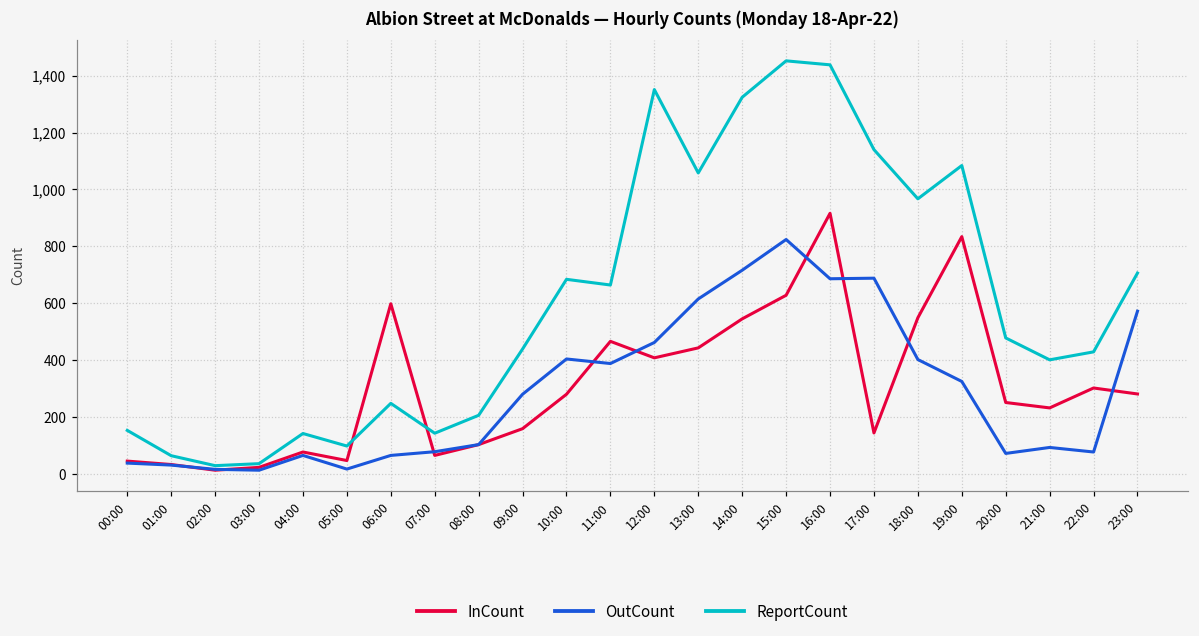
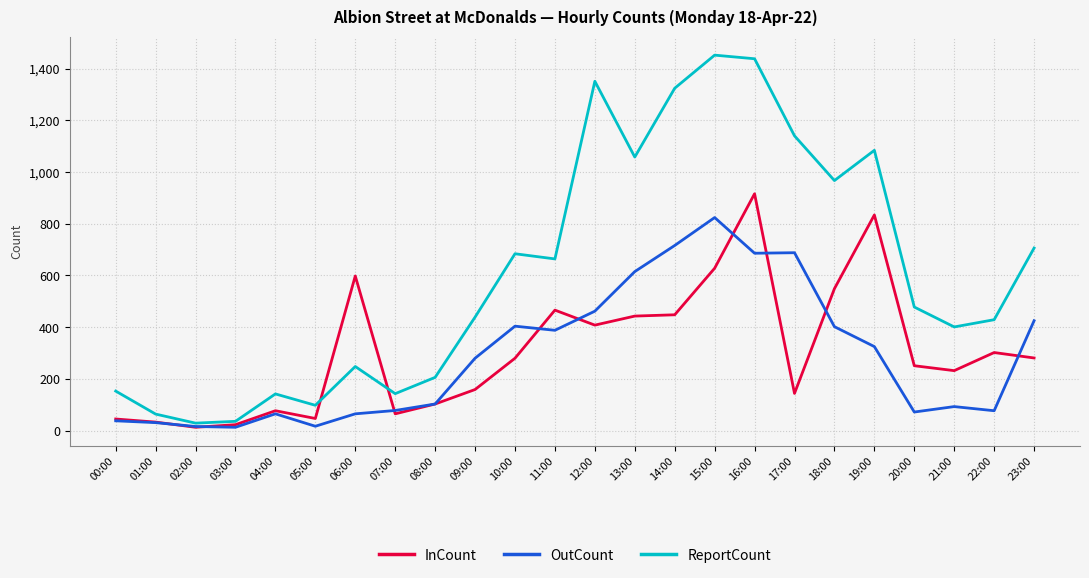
  {
    "InCount": {
      "03:00": "20",
      "04:00": "80",
      "05:00": "50",
      "06:00": "600",
      "07:00": "70",
      "09:00": "160",
      "10:00": "280",
      "11:00": "470",
      "12:00": "410",
      "13:00": "440",
-     "14:00": "550",
+     "14:00": "450",
      "15:00": "630",
      "16:00": "920",
      "17:00": "140",
      "18:00": "550",
      "19:00": "830",
      "20:00": "250",
      "21:00": "230",
      "22:00": "300",
      "23:00": "280"
    },
    "OutCount": {
      "03:00": "10",
      "04:00": "70",
      "05:00": "20",
      "06:00": "70",
      "07:00": "80",
      "09:00": "280",
      "10:00": "400",
      "11:00": "390",
      "12:00": "460",
      "13:00": "620",
      "14:00": "720",
      "15:00": "820",
      "16:00": "690",
      "17:00": "690",
      "18:00": "400",
      "19:00": "330",
      "20:00": "70",
      "21:00": "90",
      "22:00": "80",
-     "23:00": "570"
+     "23:00": "430"
    },
    "ReportCount": {
      "00:00": "150",
      "01:00": "60",
      "02:00": "30",
      "03:00": "40",
      "04:00": "140",
      "05:00": "100",
      "06:00": "250",
      "07:00": "140",
      "08:00": "210",
      "09:00": "440",
      "10:00": "680",
      "11:00": "660",
      "12:00": "1,350",
      "13:00": "1,060",
      "14:00": "1,320",
      "15:00": "1,450",
      "16:00": "1,440",
      "17:00": "1,140",
      "18:00": "970",
      "19:00": "1,080",
      "20:00": "480",
      "21:00": "400",
      "22:00": "430",
      "23:00": "710"
    }
  }
